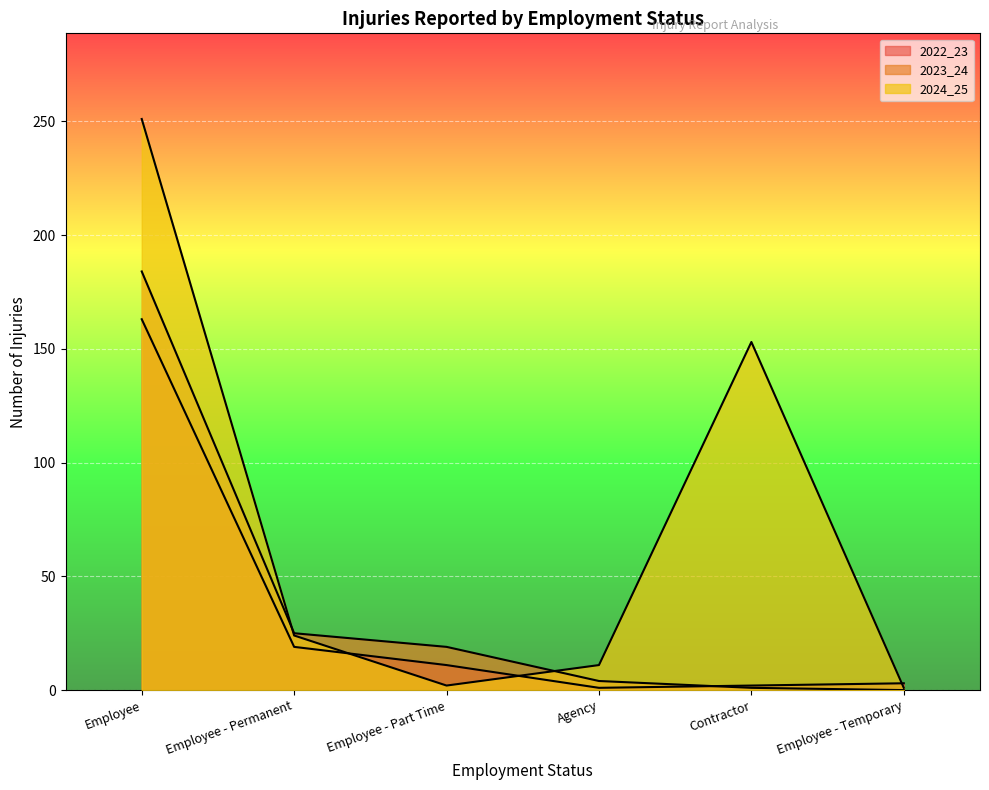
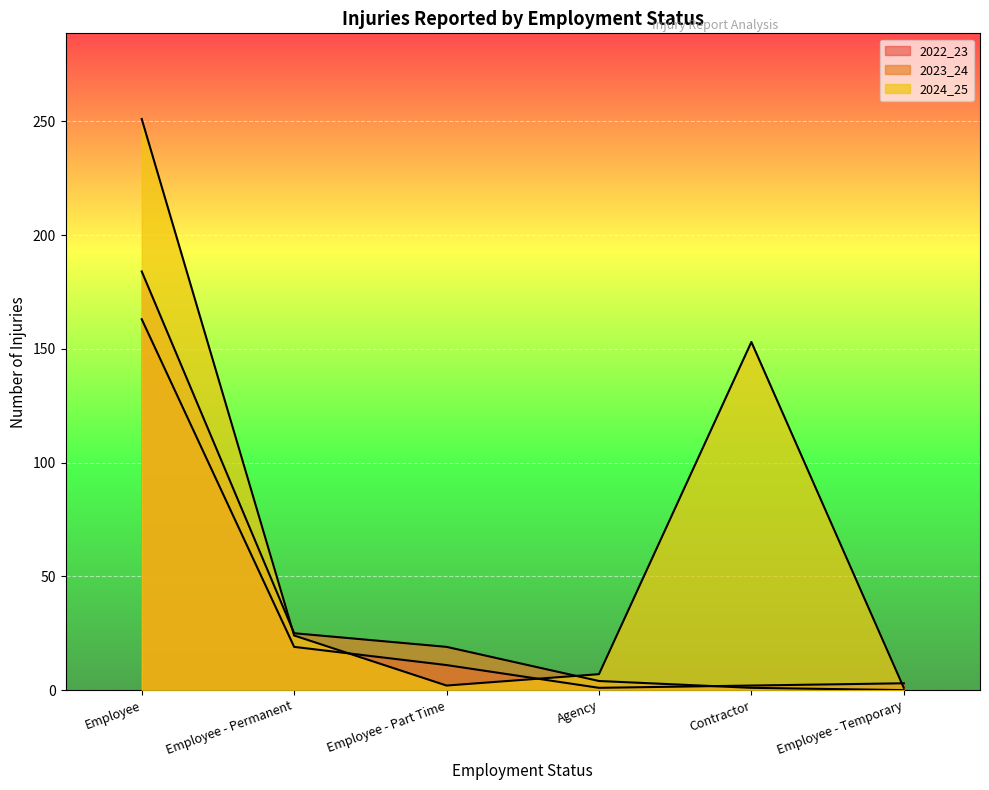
  {
    "2024_25": {
      "Employee": 251,
      "Employee - Part Time": 2,
-     "Agency": 11,
+     "Agency": 7,
      "Contractor": 153
    }
  }
